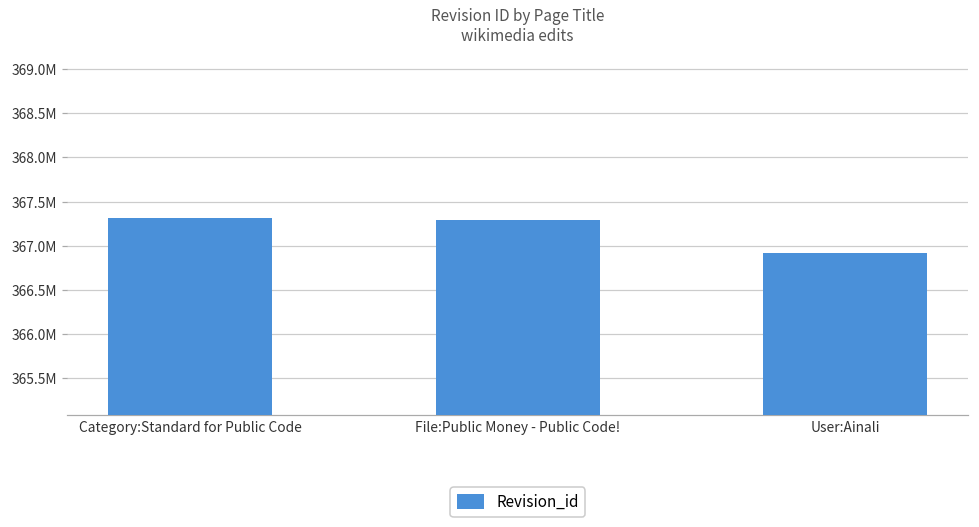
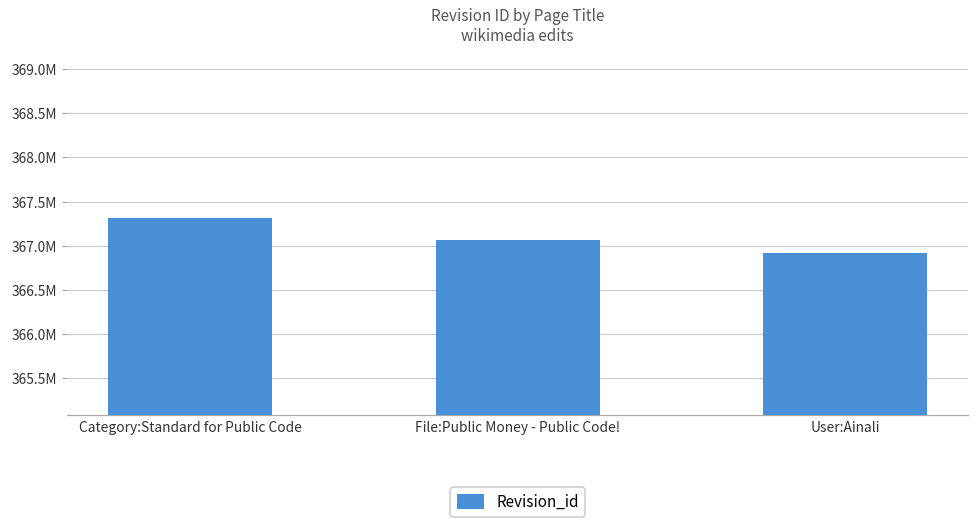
  {
    "Category:Standard for Public Code": 367300000,
-   "File:Public Money - Public Code!": 367300000,
+   "File:Public Money - Public Code!": 367100000,
    "User:Ainali": 366900000
  }
